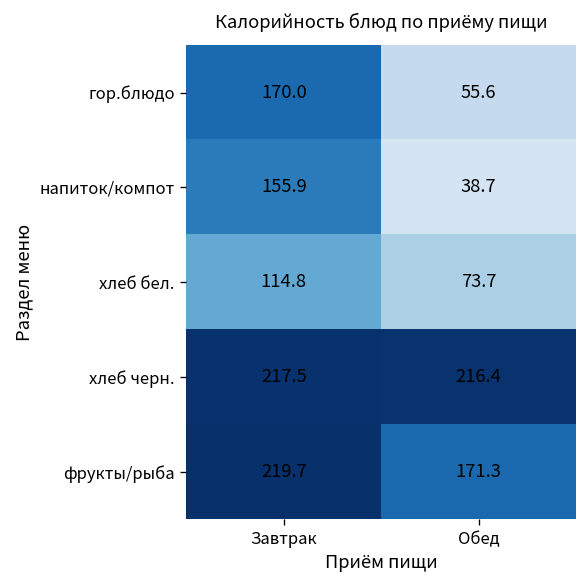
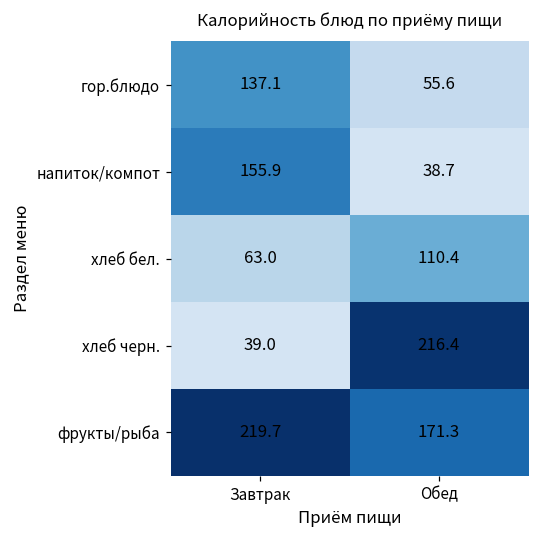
  {
    "гор.блюдо": {
-     "Завтрак": 170.0,
+     "Завтрак": 137.1,
      "Обед": 55.6
    },
    "напиток/компот": {
      "Завтрак": 155.9,
      "Обед": 38.7
    },
    "хлеб бел.": {
-     "Завтрак": 114.8,
-     "Обед": 73.7
+     "Завтрак": 63.0,
+     "Обед": 110.4
    },
    "хлеб черн.": {
-     "Завтрак": 217.5,
+     "Завтрак": 39.0,
      "Обед": 216.4
    },
    "фрукты/рыба": {
      "Завтрак": 219.7,
      "Обед": 171.3
    }
  }
